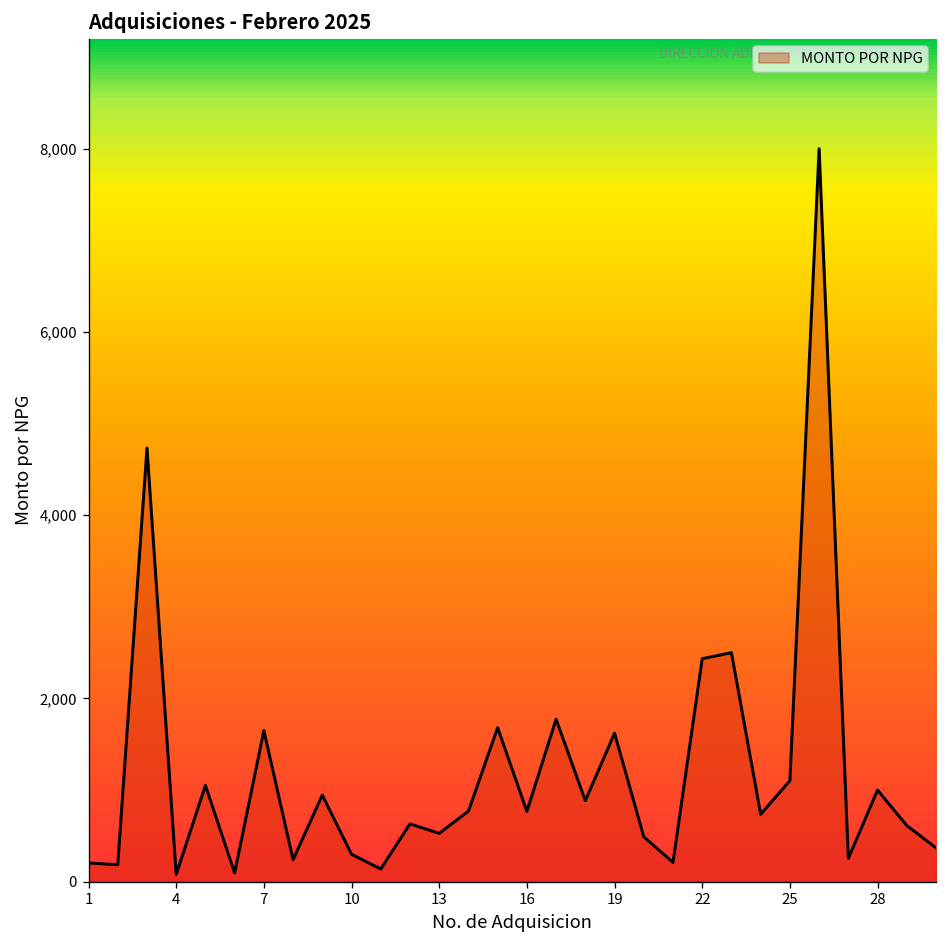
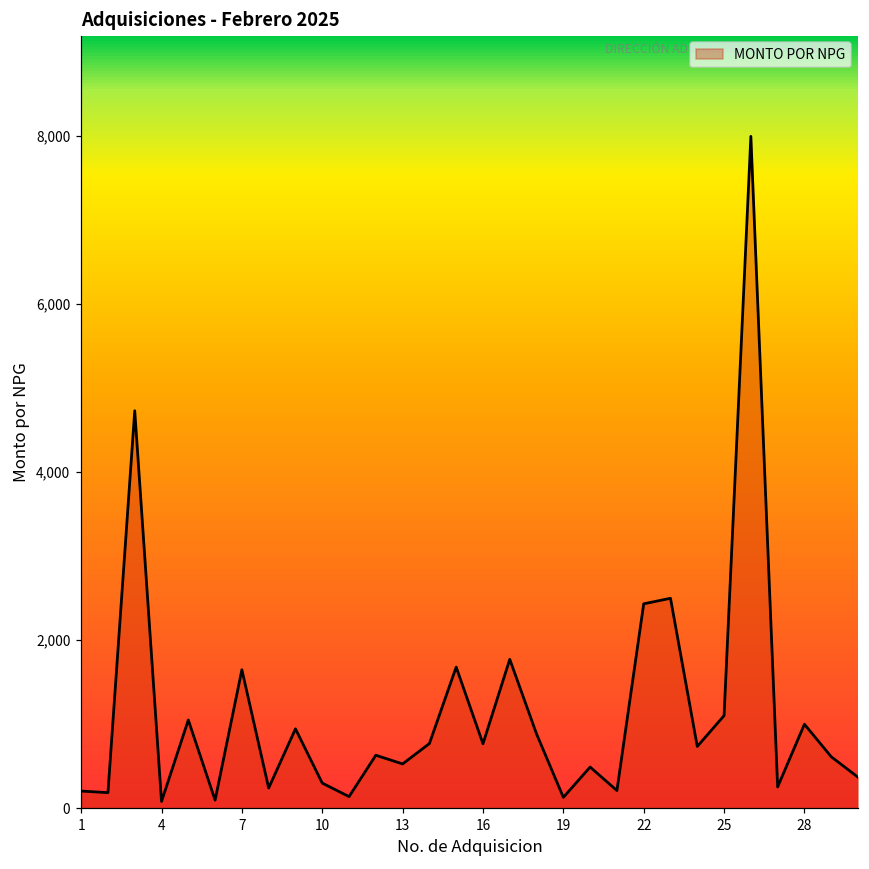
  {
    "1": "200",
    "4": "100",
    "7": "1,600",
    "10": "300",
    "13": "500",
    "16": "800",
-   "19": "1,600",
+   "19": "100",
    "22": "2,400",
    "25": "1,100",
    "28": "1,000"
  }
